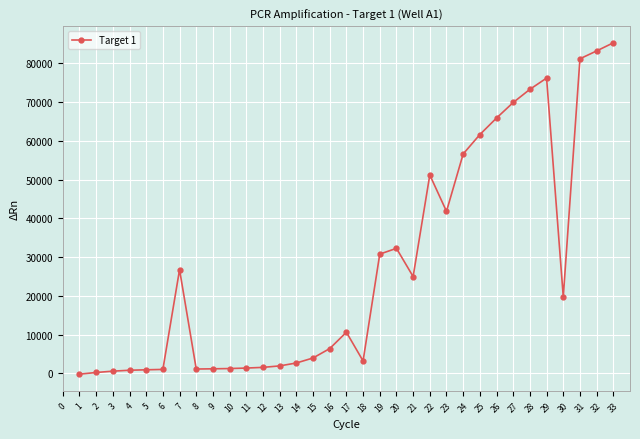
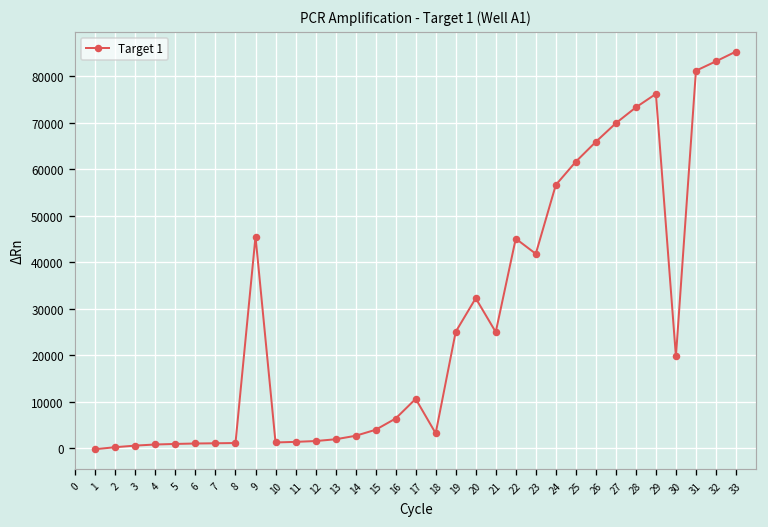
  {
    "1": 0,
    "2": 0,
    "3": 1000,
    "4": 1000,
    "5": 1000,
    "6": 1000,
-   "7": 27000,
+   "7": 1000,
    "8": 1000,
-   "9": 1000,
+   "9": 46000,
    "10": 1000,
    "11": 1000,
    "12": 2000,
    "13": 2000,
    "14": 3000,
    "15": 4000,
    "16": 6000,
    "17": 11000,
    "18": 3000,
-   "19": 31000,
+   "19": 25000,
    "20": 32000,
    "21": 25000,
-   "22": 51000,
+   "22": 45000,
    "23": 42000,
    "24": 57000,
    "25": 62000,
    "26": 66000,
    "27": 70000,
    "28": 73000,
    "29": 76000,
    "30": 20000,
    "31": 81000,
    "32": 83000,
    "33": 85000
  }
